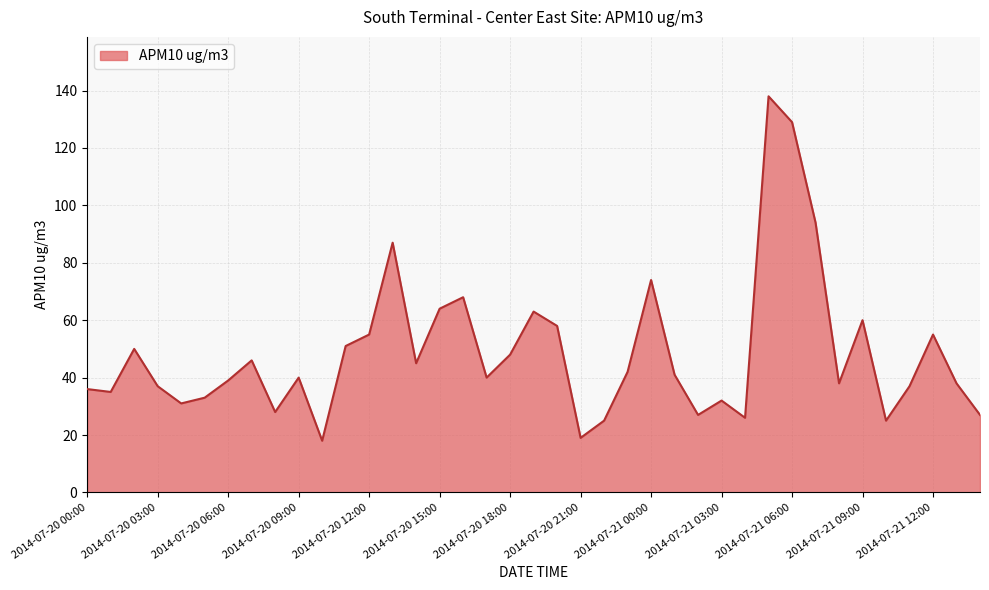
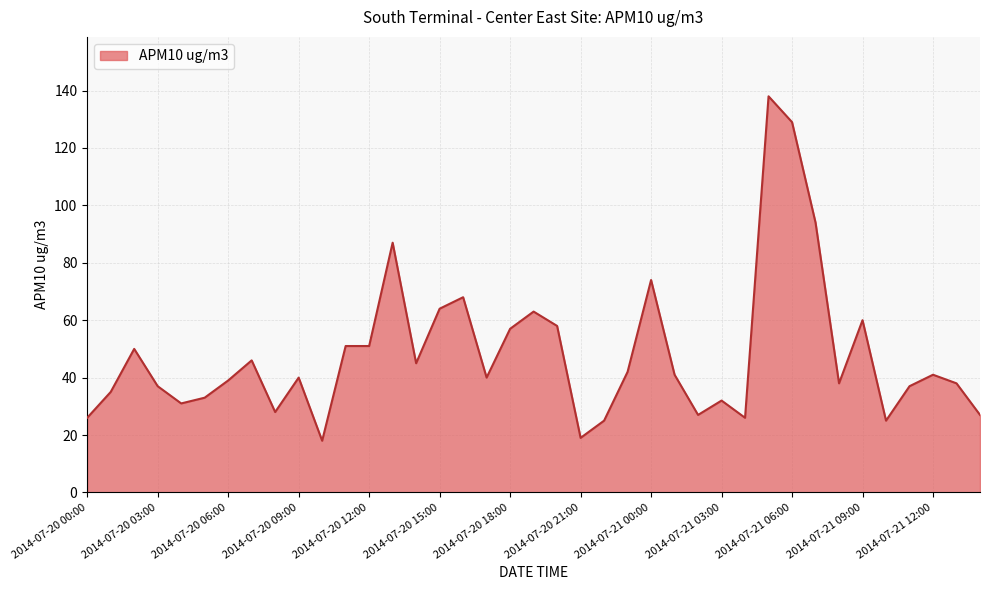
  {
-   "2014-07-20 00:00": 36,
+   "2014-07-20 00:00": 26,
    "2014-07-20 03:00": 37,
    "2014-07-20 06:00": 39,
    "2014-07-20 09:00": 40,
-   "2014-07-20 12:00": 55,
+   "2014-07-20 12:00": 51,
    "2014-07-20 15:00": 64,
-   "2014-07-20 18:00": 48,
+   "2014-07-20 18:00": 57,
    "2014-07-20 21:00": 19,
    "2014-07-21 00:00": 74,
    "2014-07-21 03:00": 32,
    "2014-07-21 06:00": 129,
    "2014-07-21 09:00": 60,
-   "2014-07-21 12:00": 55
+   "2014-07-21 12:00": 41
  }
